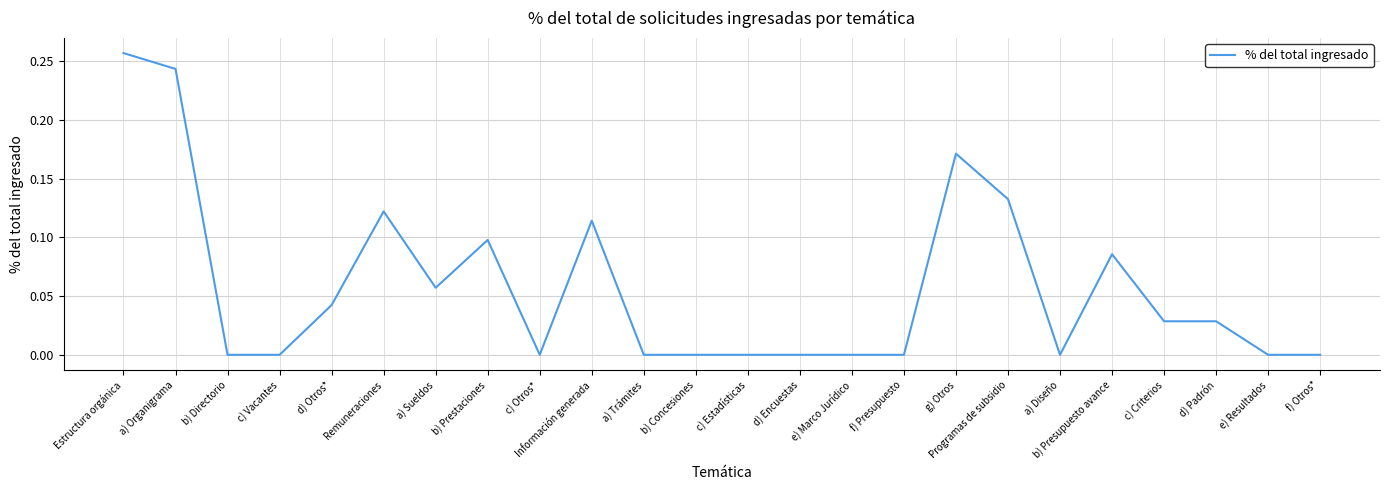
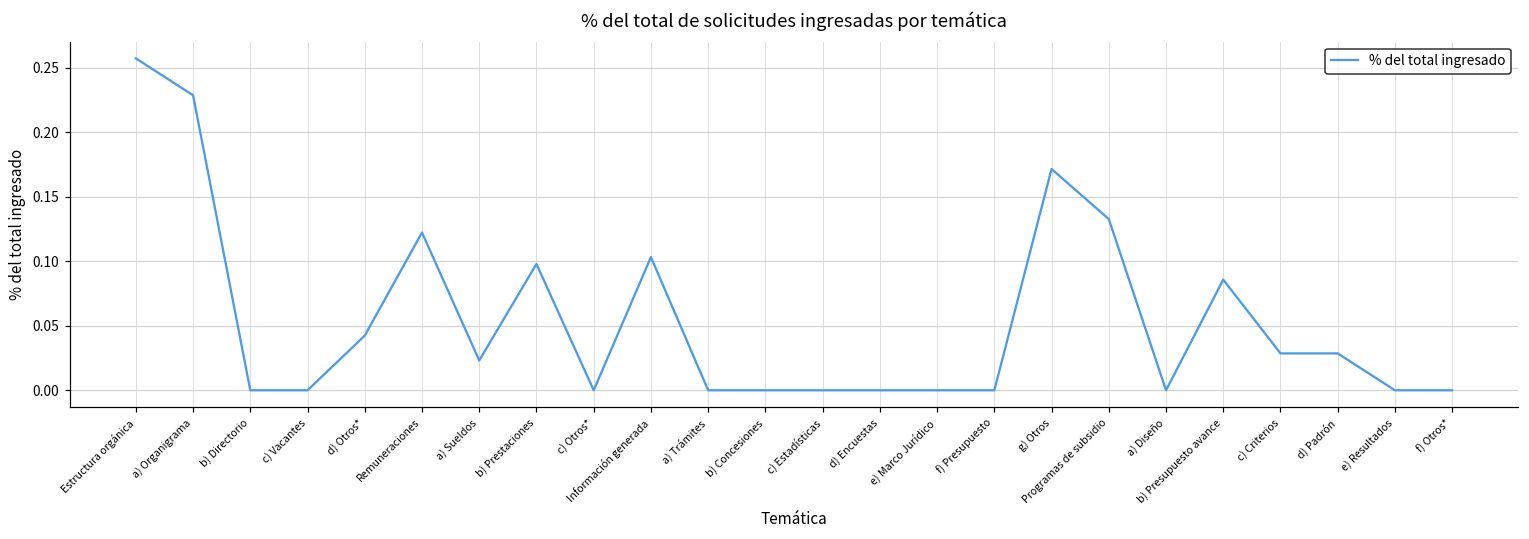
  {
    "Estructura orgánica": 0.257,
-   "a) Organigrama": 0.244,
+   "a) Organigrama": 0.229,
    "b) Directorio": 0.000,
    "c) Vacantes": 0.000,
    "d) Otros*": 0.042,
    "Remuneraciones": 0.122,
-   "a) Sueldos": 0.057,
+   "a) Sueldos": 0.023,
    "b) Prestaciones": 0.098,
    "c) Otros*": 0.000,
-   "Información generada": 0.114,
+   "Información generada": 0.103,
    "a) Trámites": 0.000,
    "b) Concesiones": 0.000,
    "c) Estadísticas": 0.000,
    "d) Encuestas": 0.000,
    "e) Marco Jurídico": 0.000,
    "f) Presupuesto": 0.000,
    "g) Otros": 0.171,
    "Programas de subsidio": 0.133,
    "a) Diseño": 0.000,
    "b) Presupuesto avance": 0.086,
    "c) Criterios": 0.029,
    "d) Padrón": 0.029,
    "e) Resultados": 0.000,
    "f) Otros*": 0.000
  }
